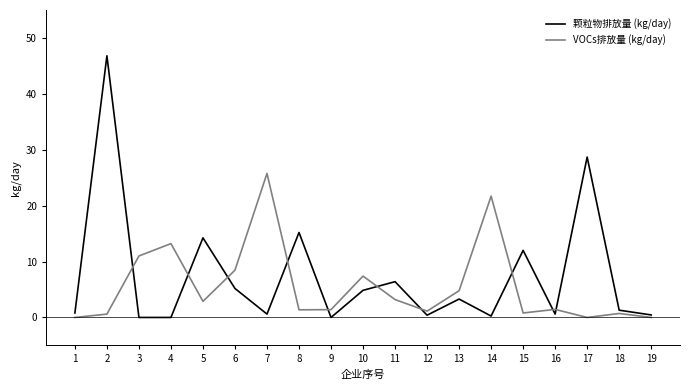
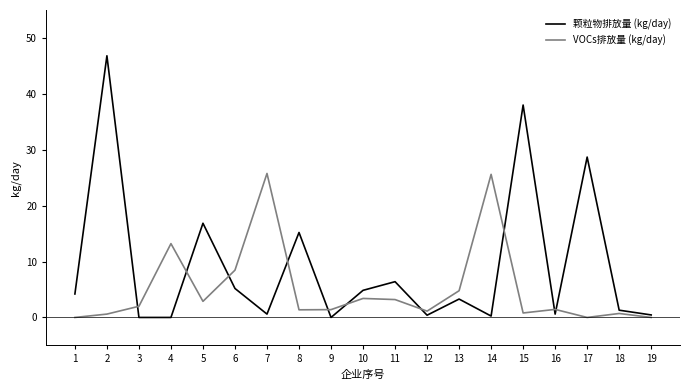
  {
    "颗粒物排放量 (kg/day)": {
-     "1": 1,
+     "1": 4,
      "2": 47,
      "3": 0,
      "4": 0,
-     "5": 14,
+     "5": 17,
      "6": 5,
      "7": 1,
      "8": 15,
      "9": 0,
      "10": 5,
      "11": 6,
      "12": 0,
      "13": 3,
      "14": 0,
-     "15": 12,
+     "15": 38,
      "16": 1,
      "17": 29,
      "18": 1,
      "19": 0
    },
    "VOCs排放量 (kg/day)": {
      "1": 0,
      "2": 1,
-     "3": 11,
+     "3": 2,
      "4": 13,
      "5": 3,
      "6": 8,
      "7": 26,
      "8": 1,
      "9": 1,
-     "10": 7,
+     "10": 3,
      "11": 3,
      "12": 1,
      "13": 5,
-     "14": 22,
+     "14": 26,
      "15": 1,
      "16": 1,
      "17": 0,
      "18": 1,
      "19": 0
    }
  }
